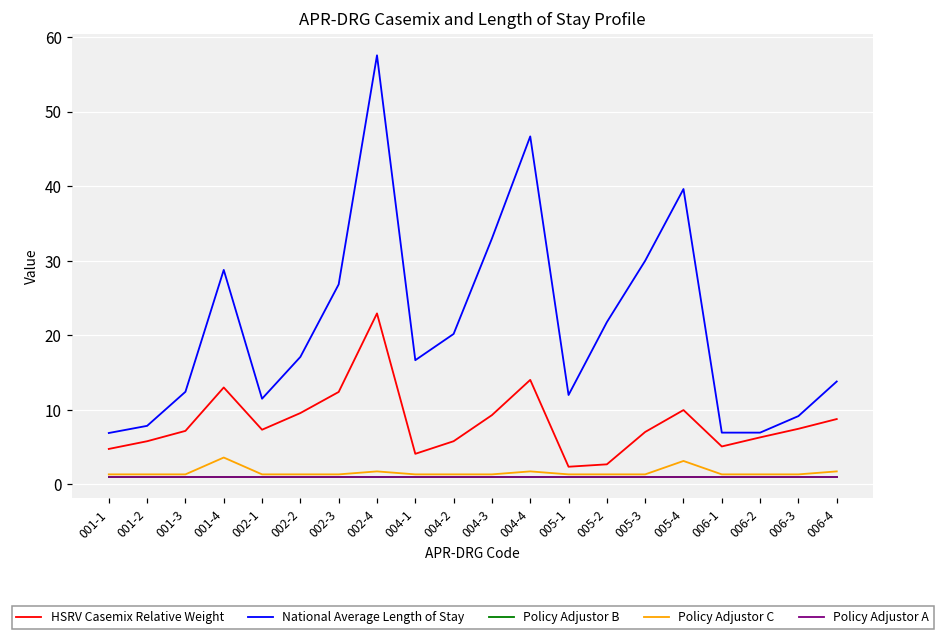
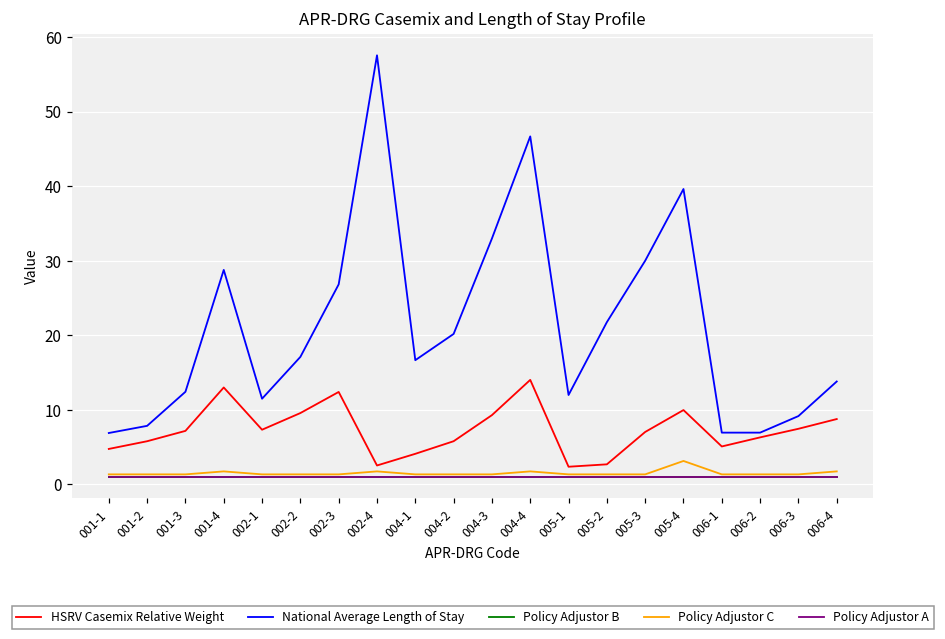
  {
    "HSRV Casemix Relative Weight": {
      "001-1": 5,
      "001-2": 6,
      "001-3": 7,
      "001-4": 13,
      "002-1": 7,
      "002-2": 10,
      "002-3": 12,
-     "002-4": 23,
+     "002-4": 3,
      "004-1": 4,
      "004-2": 6,
      "004-3": 9,
      "004-4": 14,
      "005-1": 2,
      "005-2": 3,
      "005-3": 7,
      "005-4": 10,
      "006-1": 5,
      "006-2": 6,
      "006-3": 7,
      "006-4": 9
    },
    "National Average Length of Stay": {
      "001-1": 7,
      "001-2": 8,
      "001-3": 12,
      "001-4": 29,
      "002-1": 12,
      "002-2": 17,
      "002-3": 27,
      "002-4": 58,
      "004-1": 17,
      "004-2": 20,
      "004-3": 33,
      "004-4": 47,
      "005-1": 12,
      "005-2": 22,
      "005-3": 30,
      "005-4": 40,
      "006-1": 7,
      "006-2": 7,
      "006-3": 9,
      "006-4": 14
    },
    "Policy Adjustor A": {
      "001-4": 1,
      "002-4": 1,
      "004-4": 1,
      "005-4": 1,
      "006-4": 1
    },
    "Policy Adjustor C": {
-     "001-4": 4,
+     "001-4": 2,
      "002-4": 2,
      "004-4": 2,
      "005-4": 3,
      "006-4": 2
    }
  }
